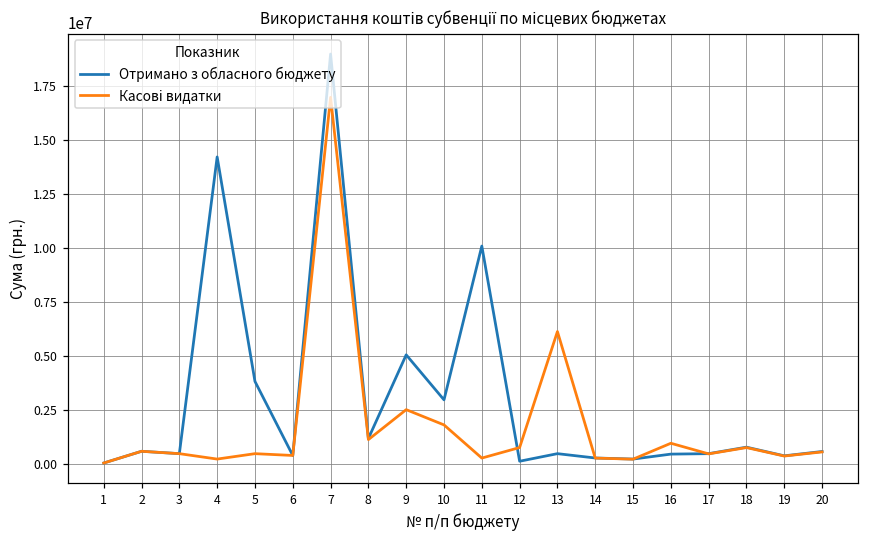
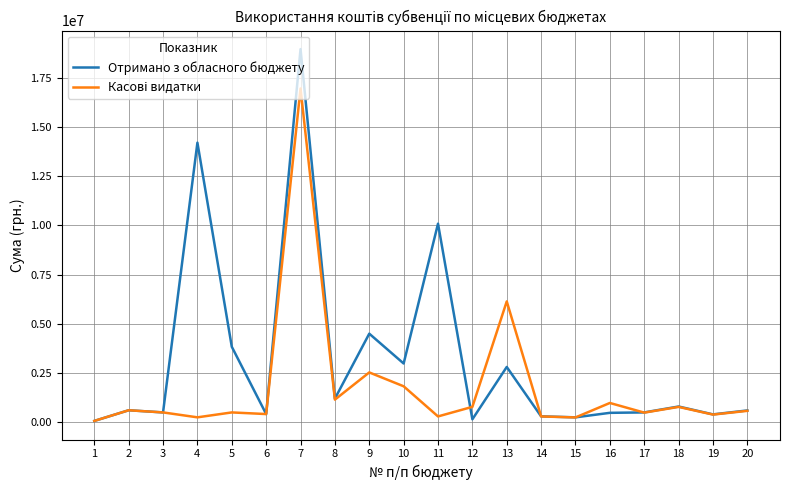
  {
    "Отримано з обласного бюджету": {
      "4": 14200000,
      "5": 3800000,
-     "9": 5100000,
+     "9": 4500000,
      "10": 3000000,
      "11": 10100000,
      "12": 200000,
-     "13": 500000,
+     "13": 2800000,
      "16": 500000
    },
    "Касові видатки": {
      "4": 300000,
      "5": 500000,
      "9": 2500000,
      "10": 1800000,
      "11": 300000,
      "12": 800000,
      "13": 6100000,
      "16": 1000000
    }
  }
